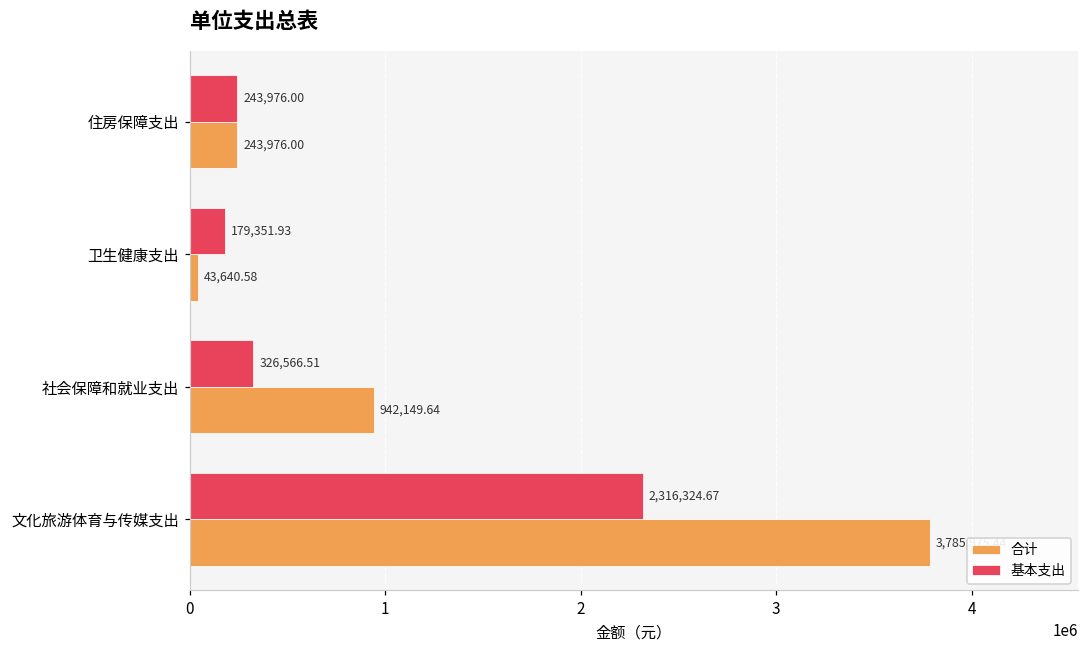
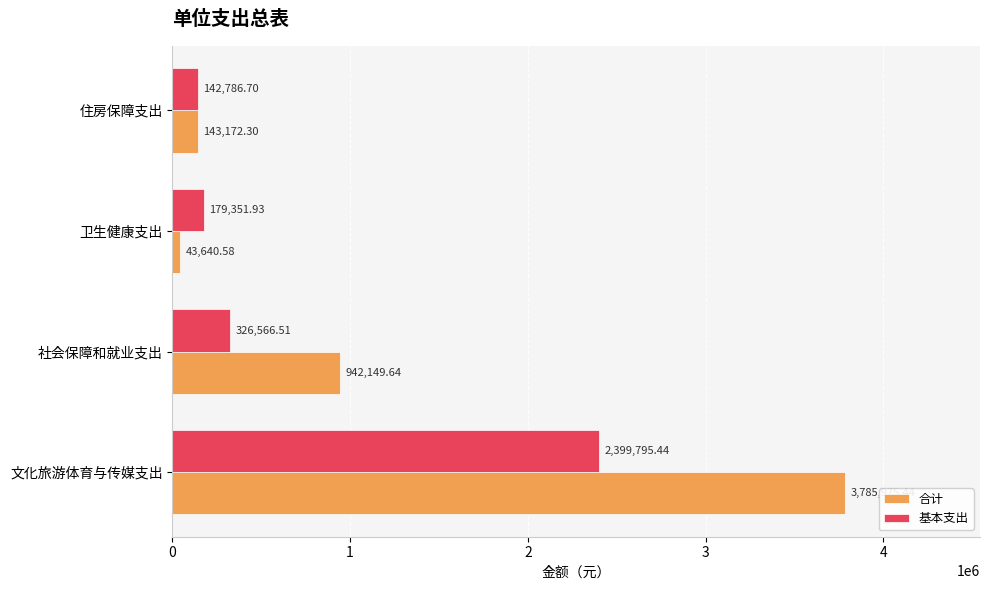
  {
    "合计": {
-     "住房保障支出": "243,976.00",
+     "住房保障支出": "143,172.30",
      "卫生健康支出": "43,640.58",
      "社会保障和就业支出": "942,149.64"
    },
    "基本支出": {
-     "住房保障支出": "243,976.00",
+     "住房保障支出": "142,786.70",
      "卫生健康支出": "179,351.93",
      "社会保障和就业支出": "326,566.51",
-     "文化旅游体育与传媒支出": "2,316,324.67"
+     "文化旅游体育与传媒支出": "2,399,795.44"
    }
  }
